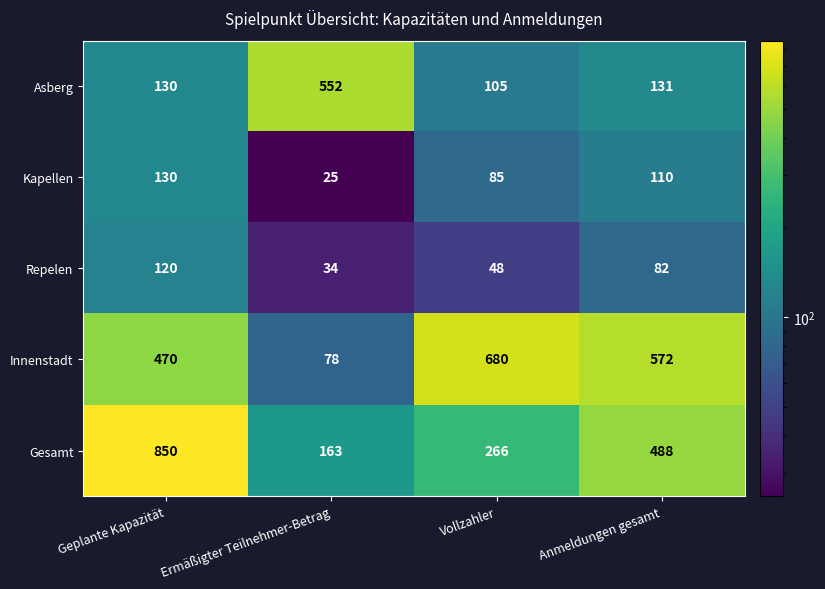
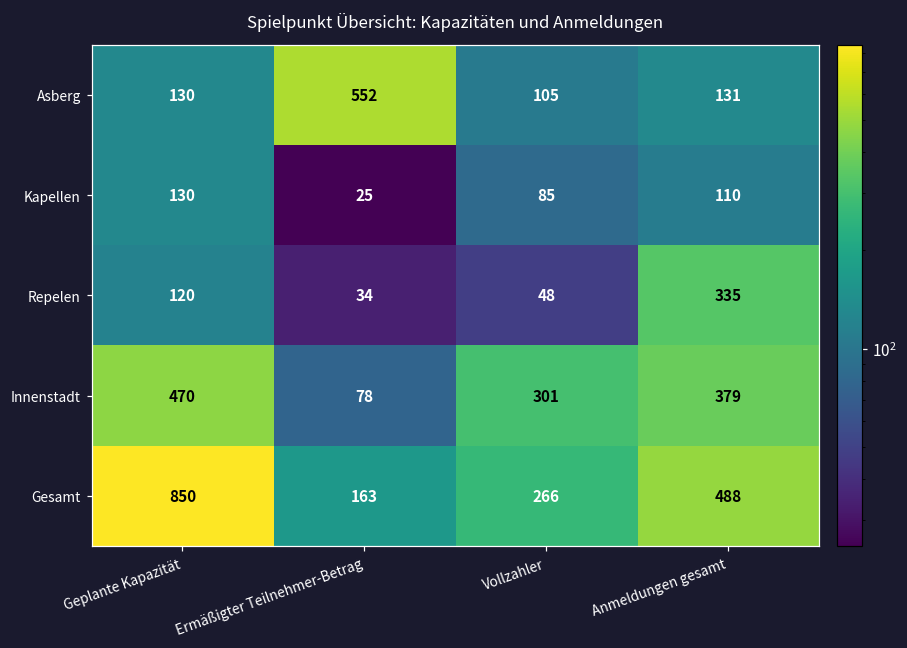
  {
    "Asberg": {
      "Geplante Kapazität": 130,
      "Ermäßigter Teilnehmer-Betrag": 552,
      "Vollzahler": 105,
      "Anmeldungen gesamt": 131
    },
    "Kapellen": {
      "Geplante Kapazität": 130,
      "Ermäßigter Teilnehmer-Betrag": 25,
      "Vollzahler": 85,
      "Anmeldungen gesamt": 110
    },
    "Repelen": {
      "Geplante Kapazität": 120,
      "Ermäßigter Teilnehmer-Betrag": 34,
      "Vollzahler": 48,
-     "Anmeldungen gesamt": 82
+     "Anmeldungen gesamt": 335
    },
    "Innenstadt": {
      "Geplante Kapazität": 470,
      "Ermäßigter Teilnehmer-Betrag": 78,
-     "Vollzahler": 680,
-     "Anmeldungen gesamt": 572
+     "Vollzahler": 301,
+     "Anmeldungen gesamt": 379
    },
    "Gesamt": {
      "Geplante Kapazität": 850,
      "Ermäßigter Teilnehmer-Betrag": 163,
      "Vollzahler": 266,
      "Anmeldungen gesamt": 488
    }
  }
